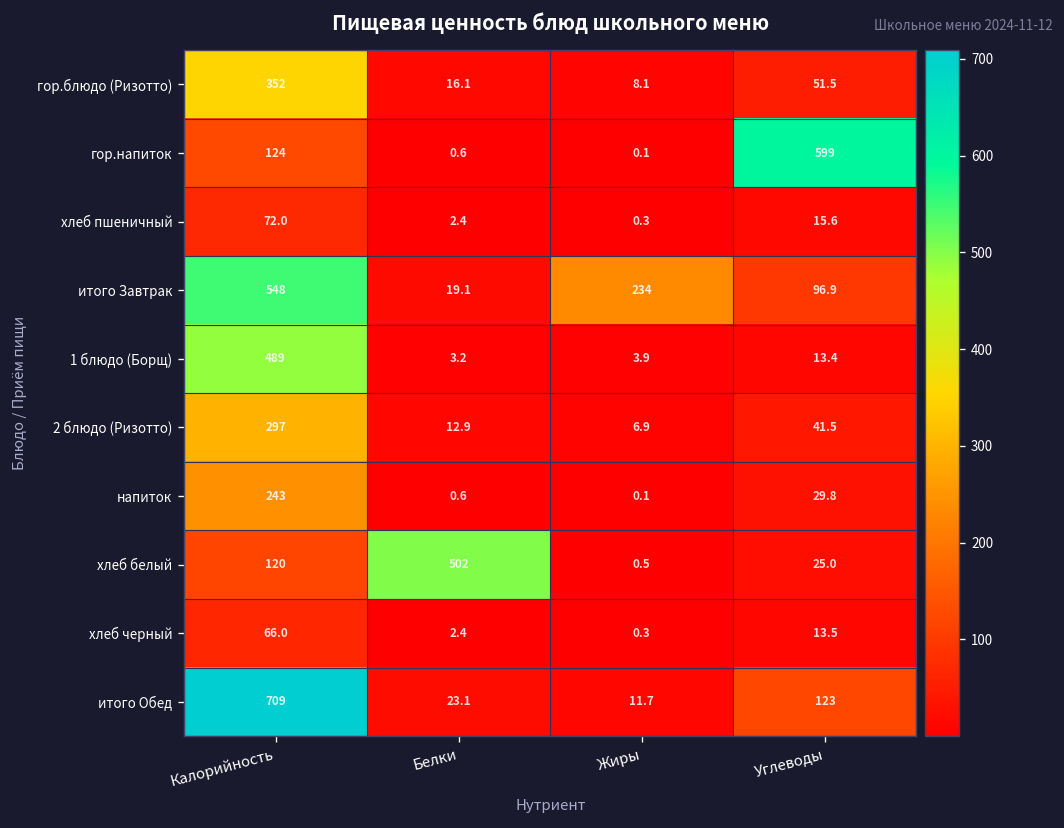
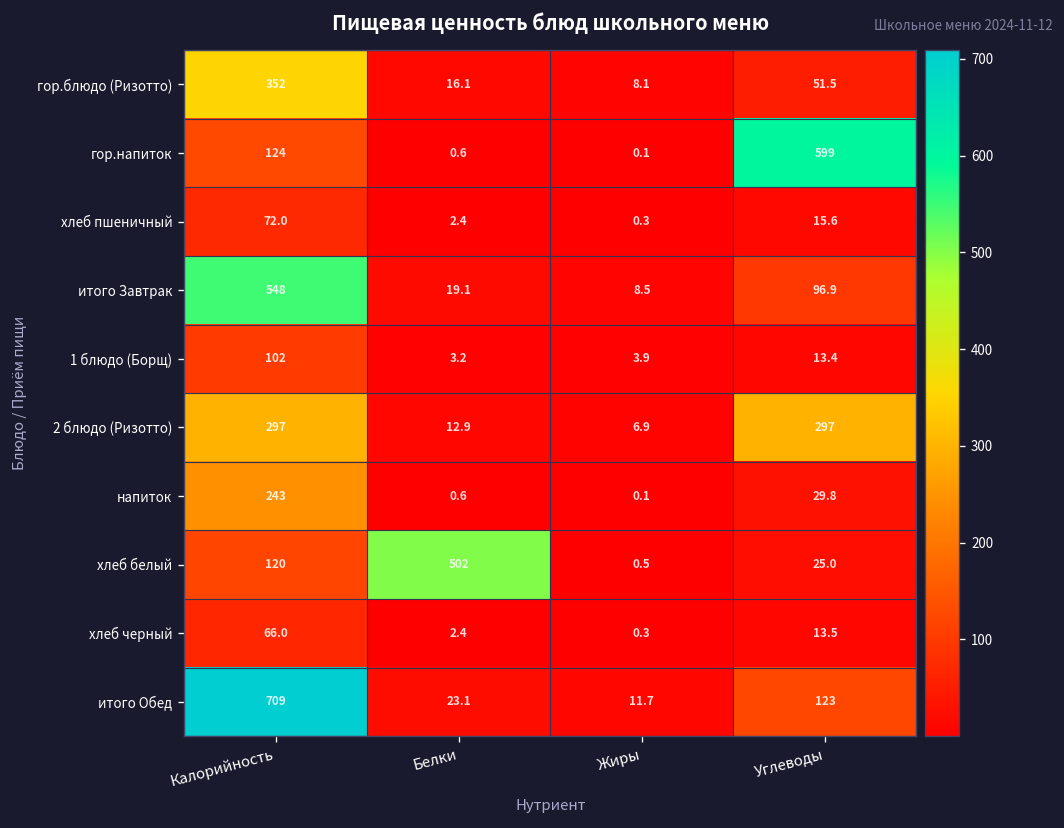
  {
    "гор.блюдо (Ризотто)": {
      "Калорийность": 352,
      "Белки": 16.1,
      "Жиры": 8.1,
      "Углеводы": 51.5
    },
    "гор.напиток": {
      "Калорийность": 124,
      "Белки": 0.6,
      "Жиры": 0.1,
      "Углеводы": 599
    },
    "хлеб пшеничный": {
      "Калорийность": 72.0,
      "Белки": 2.4,
      "Жиры": 0.3,
      "Углеводы": 15.6
    },
    "итого Завтрак": {
      "Калорийность": 548,
      "Белки": 19.1,
-     "Жиры": 234,
+     "Жиры": 8.5,
      "Углеводы": 96.9
    },
    "1 блюдо (Борщ)": {
-     "Калорийность": 489,
+     "Калорийность": 102,
      "Белки": 3.2,
      "Жиры": 3.9,
      "Углеводы": 13.4
    },
    "2 блюдо (Ризотто)": {
      "Калорийность": 297,
      "Белки": 12.9,
      "Жиры": 6.9,
-     "Углеводы": 41.5
+     "Углеводы": 297
    },
    "напиток": {
      "Калорийность": 243,
      "Белки": 0.6,
      "Жиры": 0.1,
      "Углеводы": 29.8
    },
    "хлеб белый": {
      "Калорийность": 120,
      "Белки": 502,
      "Жиры": 0.5,
      "Углеводы": 25.0
    },
    "хлеб черный": {
      "Калорийность": 66.0,
      "Белки": 2.4,
      "Жиры": 0.3,
      "Углеводы": 13.5
    },
    "итого Обед": {
      "Калорийность": 709,
      "Белки": 23.1,
      "Жиры": 11.7,
      "Углеводы": 123
    }
  }
